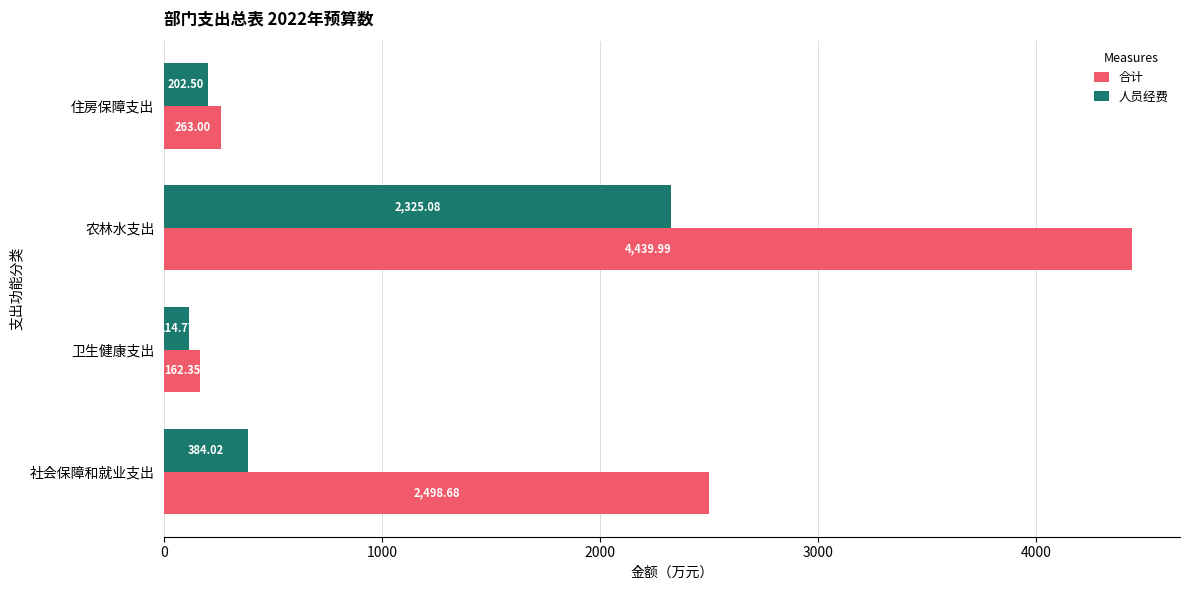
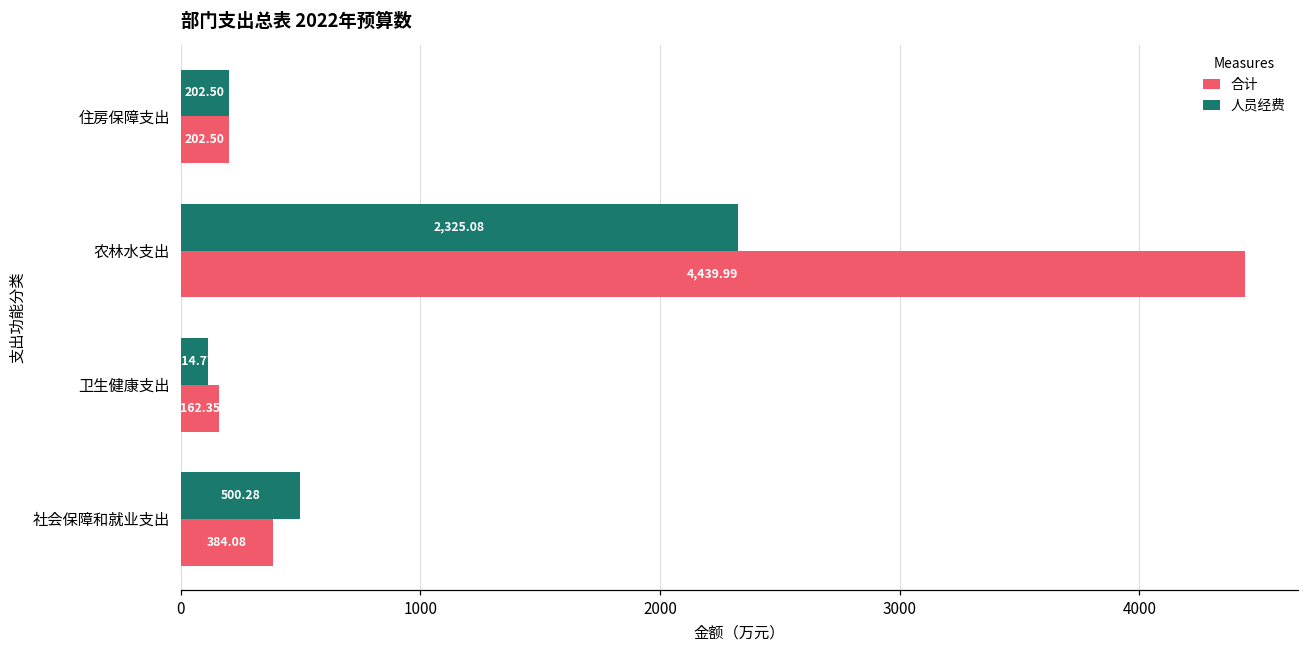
  {
    "合计": {
-     "住房保障支出": "263.00",
+     "住房保障支出": "202.50",
      "农林水支出": "4,439.99",
      "卫生健康支出": "162.35",
-     "社会保障和就业支出": "2,498.68"
+     "社会保障和就业支出": "384.08"
    },
    "人员经费": {
      "住房保障支出": "202.50",
      "农林水支出": "2,325.08",
      "卫生健康支出": "114.77",
-     "社会保障和就业支出": "384.02"
+     "社会保障和就业支出": "500.28"
    }
  }
